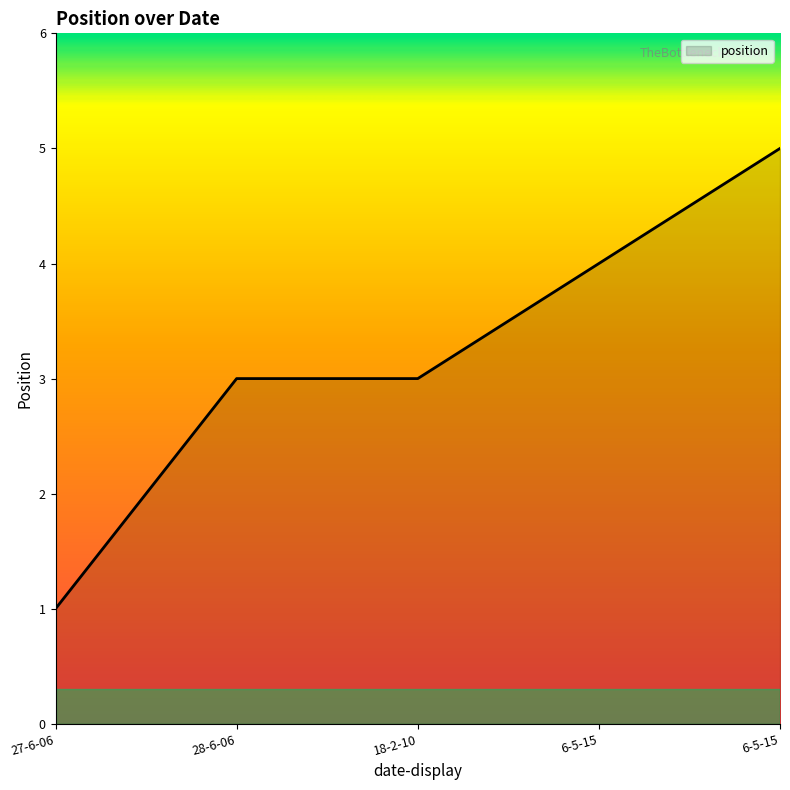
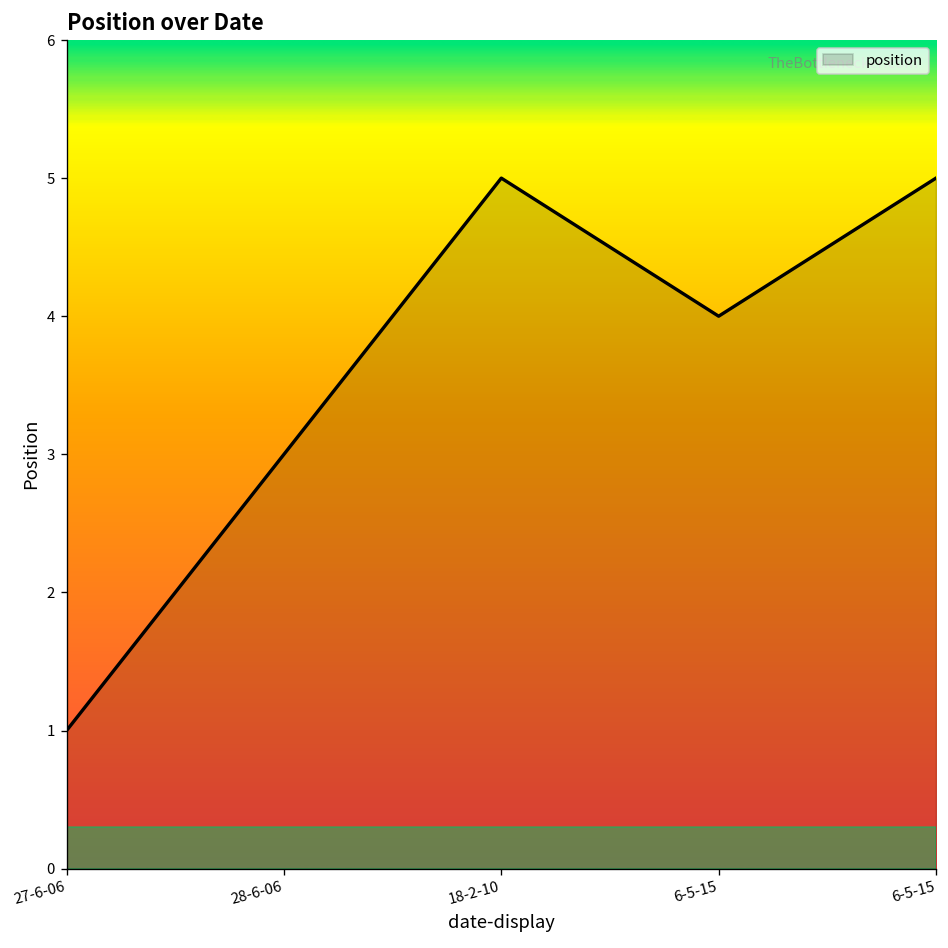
  {
    "27-6-06": 1,
    "28-6-06": 3,
-   "18-2-10": 3
+   "18-2-10": 5
  }
